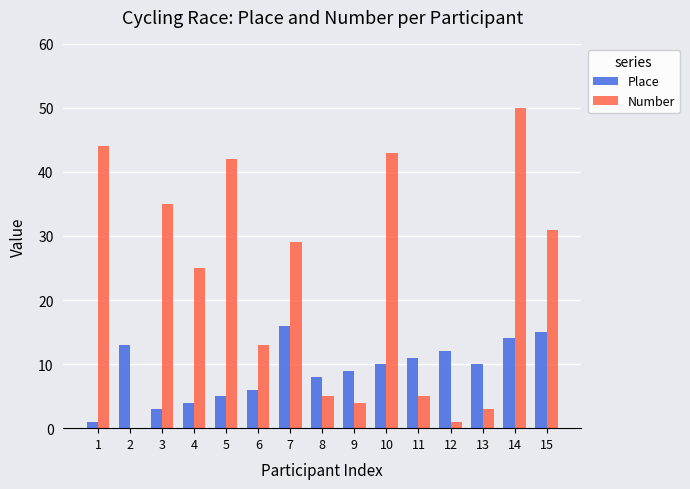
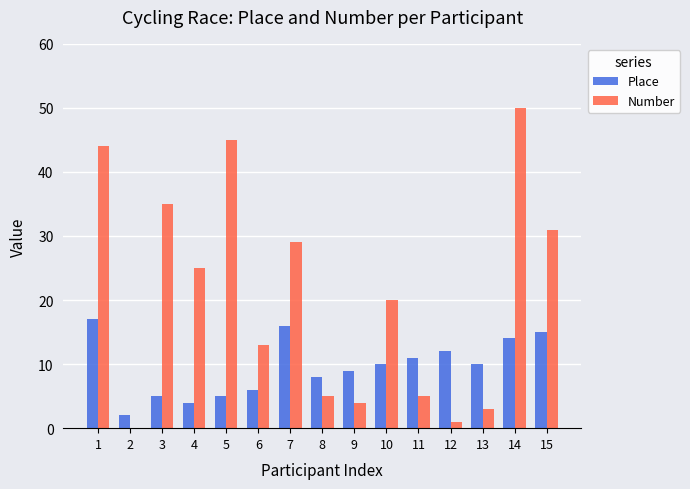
  {
    "Place": {
-     "1": 1,
-     "2": 13,
-     "3": 3,
+     "1": 17,
+     "2": 2,
+     "3": 5,
      "4": 4,
      "5": 5,
      "6": 6,
      "7": 16,
      "8": 8,
      "9": 9,
      "10": 10,
      "11": 11,
      "12": 12,
      "13": 10,
      "14": 14,
      "15": 15
    },
    "Number": {
      "1": 44,
      "2": 0,
      "3": 35,
      "4": 25,
-     "5": 42,
+     "5": 45,
      "6": 13,
      "7": 29,
      "8": 5,
      "9": 4,
-     "10": 43,
+     "10": 20,
      "11": 5,
      "12": 1,
      "13": 3,
      "14": 50,
      "15": 31
    }
  }
